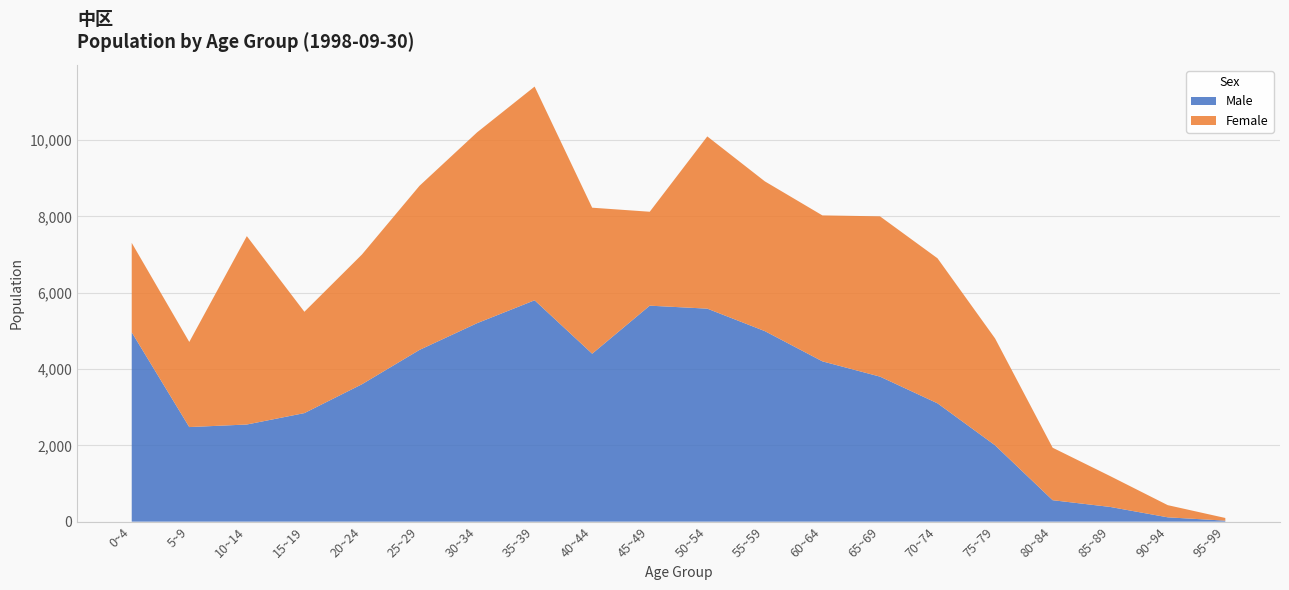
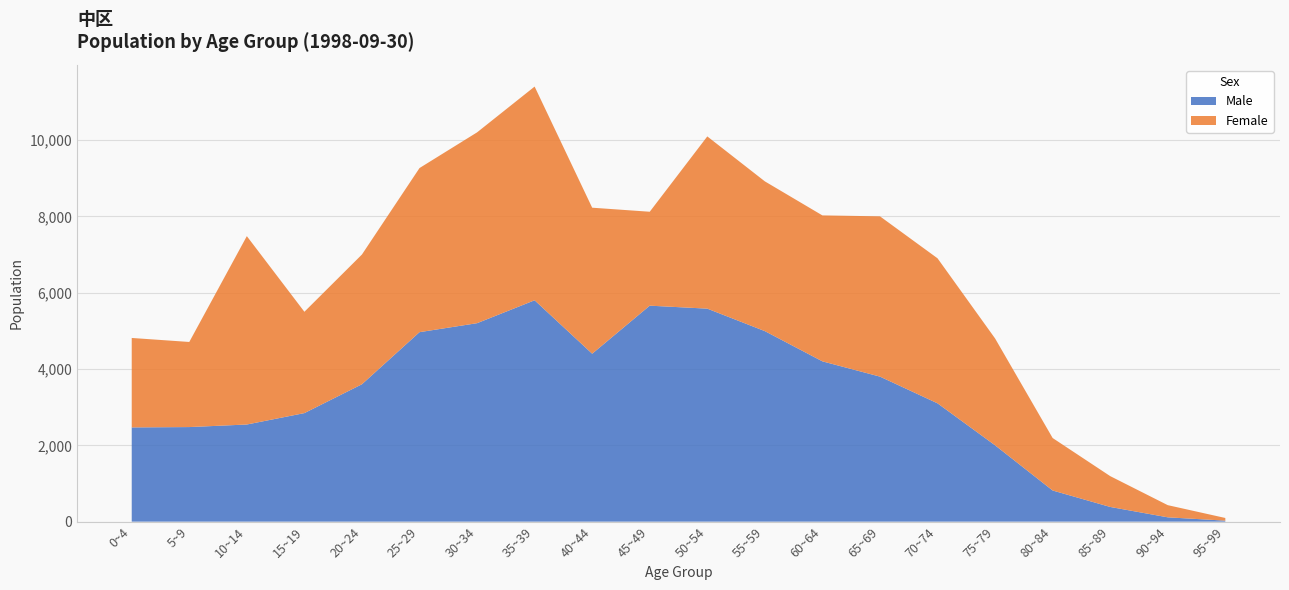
  {
    "Male": {
-     "0~4": "5,000",
+     "0~4": "2,500",
      "5~9": "2,500",
      "10~14": "2,500",
      "15~19": "2,800",
      "20~24": "3,600",
-     "25~29": "4,500",
+     "25~29": "5,000",
      "30~34": "5,200",
      "35~39": "5,800",
      "40~44": "4,400",
      "45~49": "5,700",
      "50~54": "5,600",
      "55~59": "5,000",
      "60~64": "4,200",
      "65~69": "3,800",
      "70~74": "3,100",
      "75~79": "2,000",
-     "80~84": "600",
+     "80~84": "800",
      "85~89": "400",
      "90~94": "100"
    },
    "Female": {
      "0~4": "2,300",
      "5~9": "2,200",
      "10~14": "4,900",
      "15~19": "2,700",
      "20~24": "3,400",
      "25~29": "4,300",
      "30~34": "5,000",
      "35~39": "5,600",
      "40~44": "3,800",
      "45~49": "2,500",
      "50~54": "4,500",
      "55~59": "3,900",
      "60~64": "3,800",
      "65~69": "4,200",
      "70~74": "3,800",
      "75~79": "2,800",
      "80~84": "1,400",
      "85~89": "800",
      "90~94": "300",
      "95~99": "100"
    }
  }
